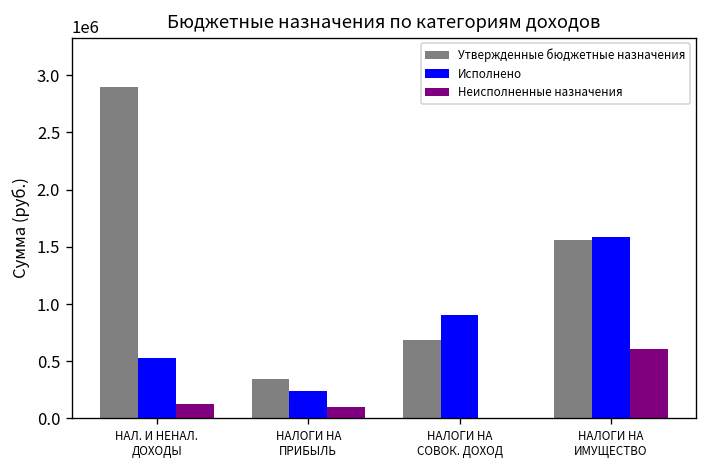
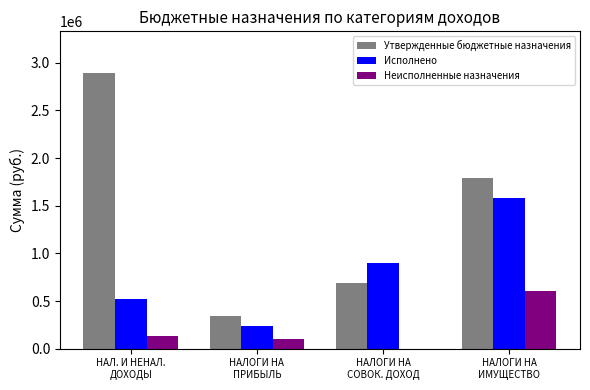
  {
    "Утвержденные бюджетные назначения": {
      "НАЛ. И НЕНАЛ. ДОХОДЫ": 2900000,
      "НАЛОГИ НА ПРИБЫЛЬ": 300000,
      "НАЛОГИ НА СОВОК. ДОХОД": 700000,
-     "НАЛОГИ НА ИМУЩЕСТВО": 1600000
+     "НАЛОГИ НА ИМУЩЕСТВО": 1800000
    },
    "Исполнено": {
      "НАЛ. И НЕНАЛ. ДОХОДЫ": 500000,
      "НАЛОГИ НА ПРИБЫЛЬ": 200000,
      "НАЛОГИ НА СОВОК. ДОХОД": 900000,
      "НАЛОГИ НА ИМУЩЕСТВО": 1600000
    },
    "Неисполненные назначения": {
      "НАЛ. И НЕНАЛ. ДОХОДЫ": 100000,
      "НАЛОГИ НА ПРИБЫЛЬ": 100000,
      "НАЛОГИ НА СОВОК. ДОХОД": 0,
      "НАЛОГИ НА ИМУЩЕСТВО": 600000
    }
  }
